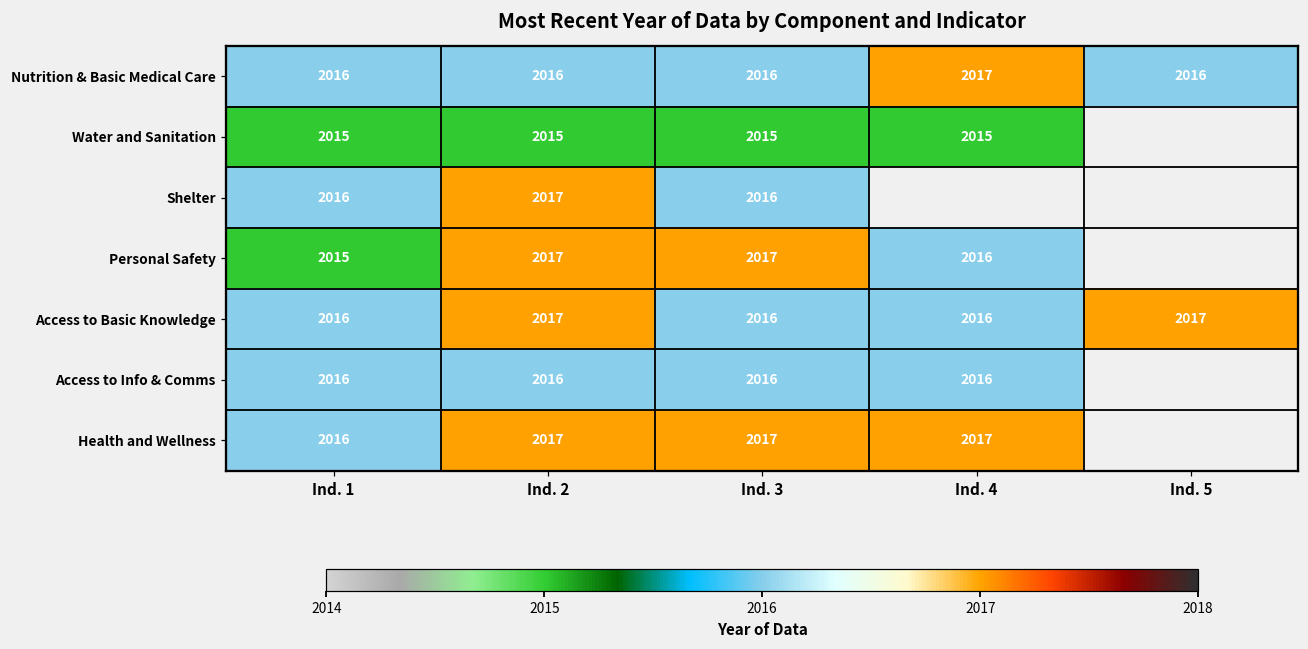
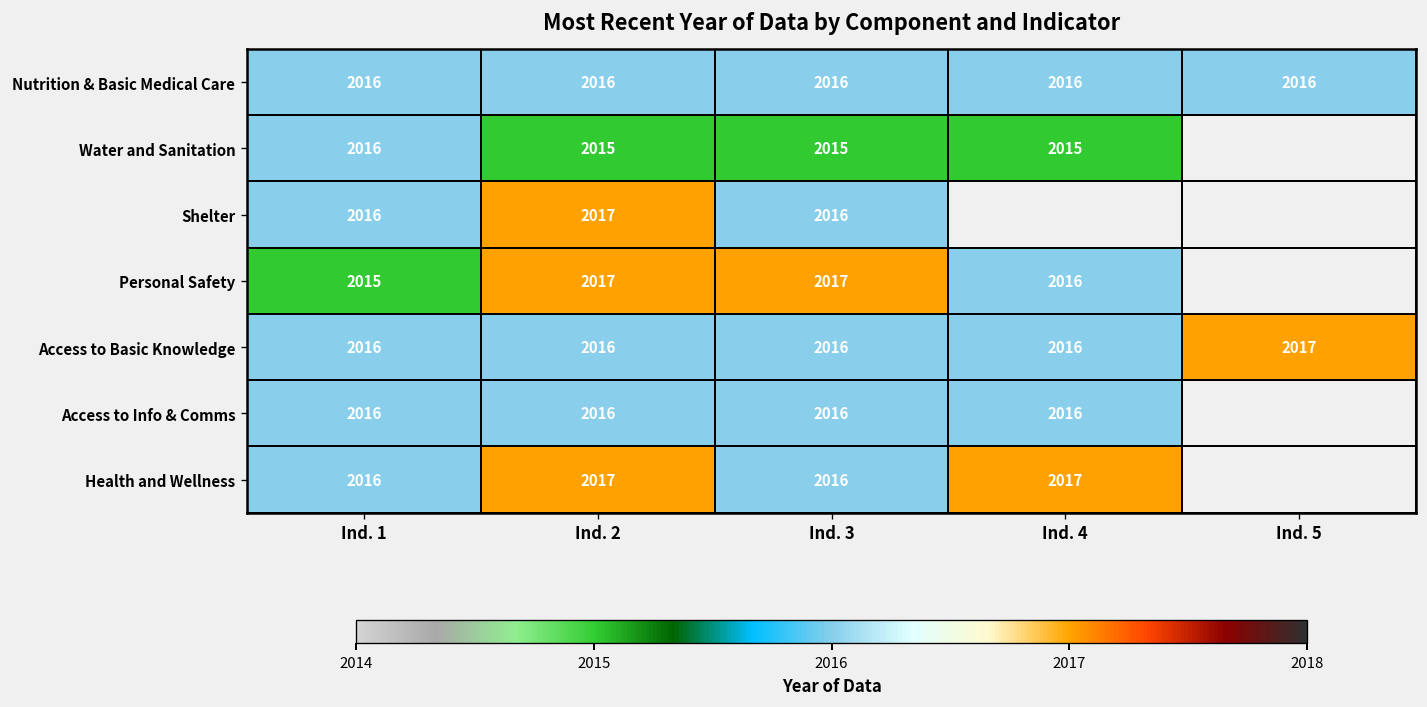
  {
    "Nutrition & Basic Medical Care": {
-     "Ind. 4": 2017
+     "Ind. 4": 2016
    },
    "Water and Sanitation": {
-     "Ind. 1": 2015
+     "Ind. 1": 2016
    },
    "Access to Basic Knowledge": {
-     "Ind. 2": 2017
+     "Ind. 2": 2016
    },
    "Health and Wellness": {
-     "Ind. 3": 2017
+     "Ind. 3": 2016
    }
  }
